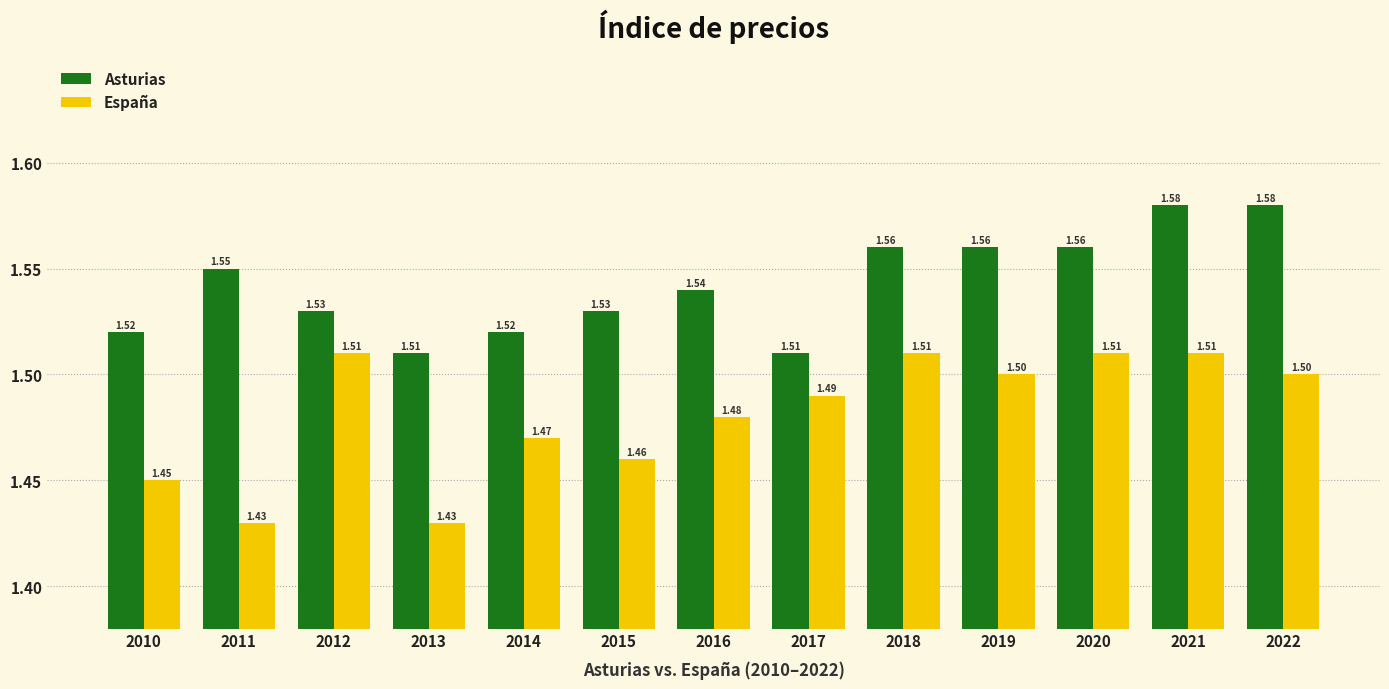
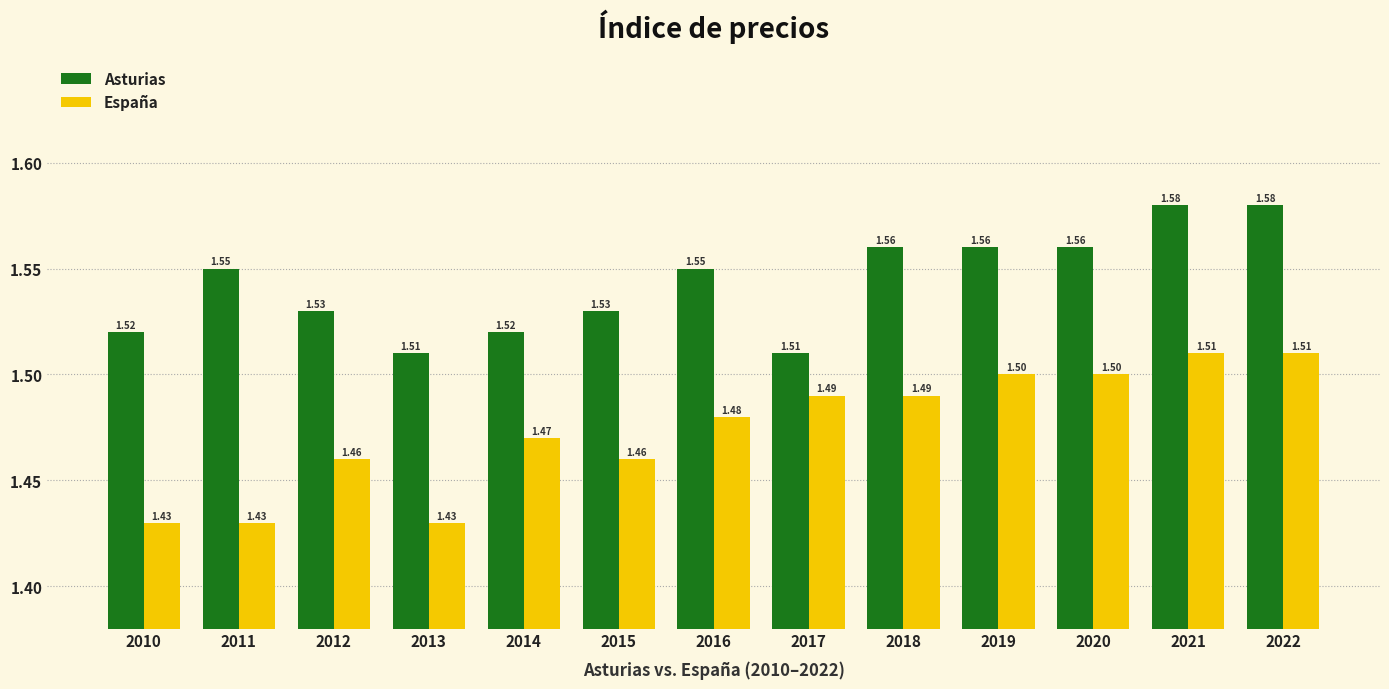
  {
    "Asturias": {
      "2010": 1.52,
      "2011": 1.55,
      "2012": 1.53,
      "2013": 1.51,
      "2014": 1.52,
      "2015": 1.53,
-     "2016": 1.54,
+     "2016": 1.55,
      "2017": 1.51,
      "2018": 1.56,
      "2019": 1.56,
      "2020": 1.56,
      "2021": 1.58,
      "2022": 1.58
    },
    "España": {
-     "2010": 1.45,
+     "2010": 1.43,
      "2011": 1.43,
-     "2012": 1.51,
+     "2012": 1.46,
      "2013": 1.43,
      "2014": 1.47,
      "2015": 1.46,
      "2016": 1.48,
      "2017": 1.49,
-     "2018": 1.51,
+     "2018": 1.49,
      "2019": 1.50,
-     "2020": 1.51,
+     "2020": 1.50,
      "2021": 1.51,
-     "2022": 1.50
+     "2022": 1.51
    }
  }
